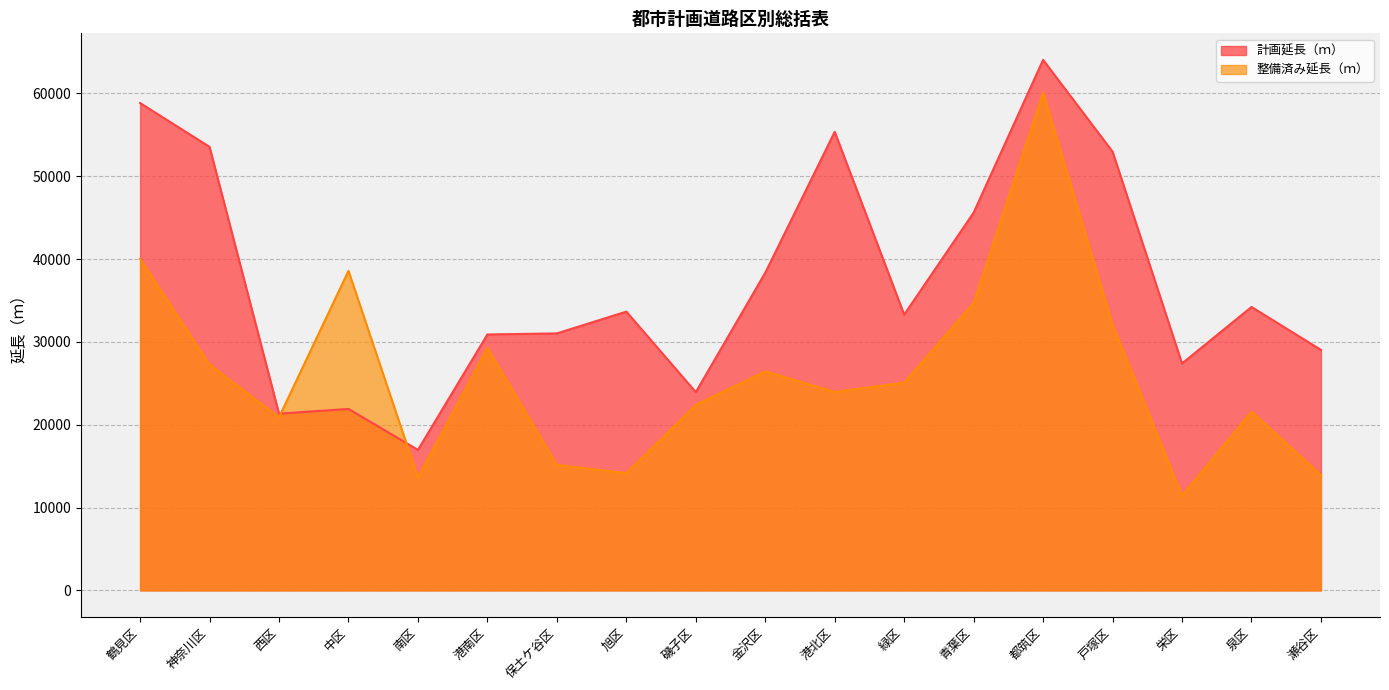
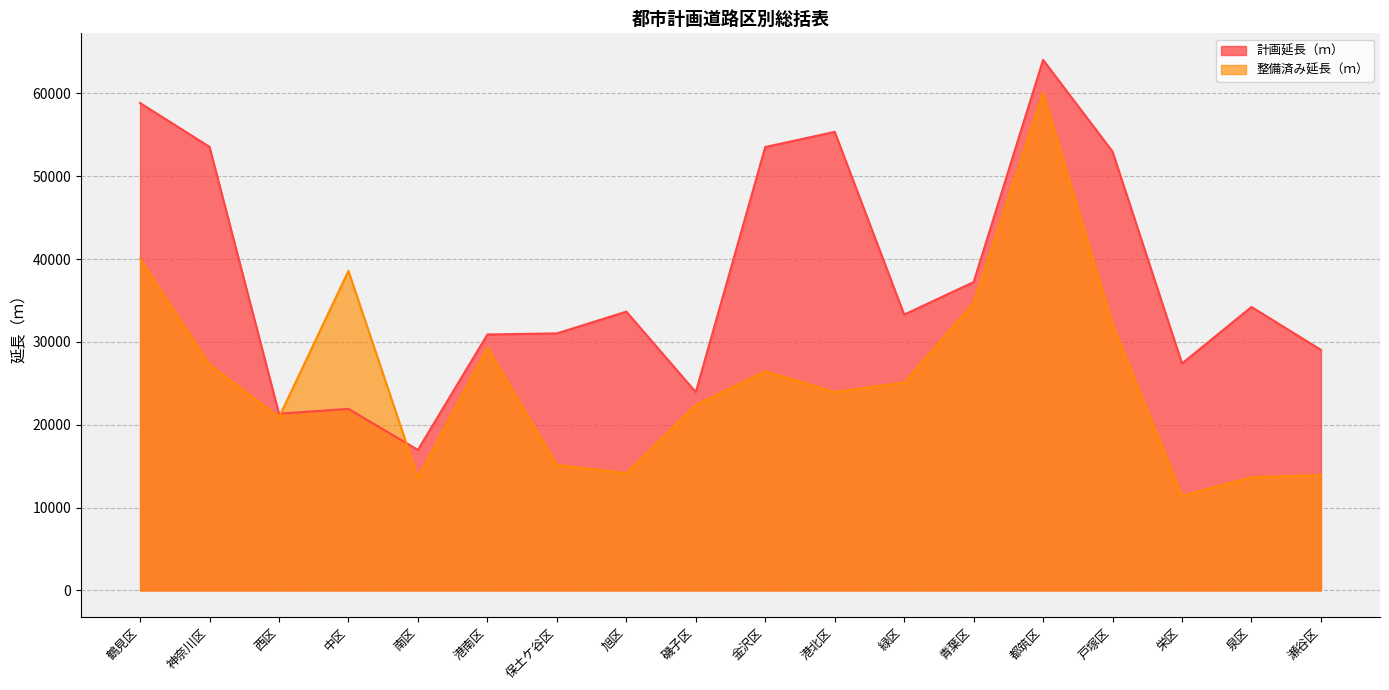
  {
    "計画延長（ｍ）": {
      "鶴見区": 59000,
      "神奈川区": 54000,
      "西区": 21000,
      "中区": 22000,
      "南区": 17000,
      "港南区": 31000,
      "保土ケ谷区": 31000,
      "旭区": 34000,
      "磯子区": 24000,
-     "金沢区": 38000,
+     "金沢区": 54000,
      "港北区": 55000,
      "緑区": 33000,
-     "青葉区": 46000,
+     "青葉区": 37000,
      "都筑区": 64000,
      "戸塚区": 53000,
      "栄区": 27000,
      "泉区": 34000,
      "瀬谷区": 29000
    },
    "整備済み延長（ｍ）": {
      "鶴見区": 40000,
      "神奈川区": 27000,
      "西区": 21000,
      "中区": 39000,
      "南区": 14000,
      "港南区": 29000,
      "保土ケ谷区": 15000,
      "旭区": 14000,
      "磯子区": 22000,
      "金沢区": 26000,
      "港北区": 24000,
      "緑区": 25000,
      "青葉区": 35000,
      "都筑区": 60000,
      "戸塚区": 32000,
      "栄区": 11000,
-     "泉区": 22000,
+     "泉区": 14000,
      "瀬谷区": 14000
    }
  }
